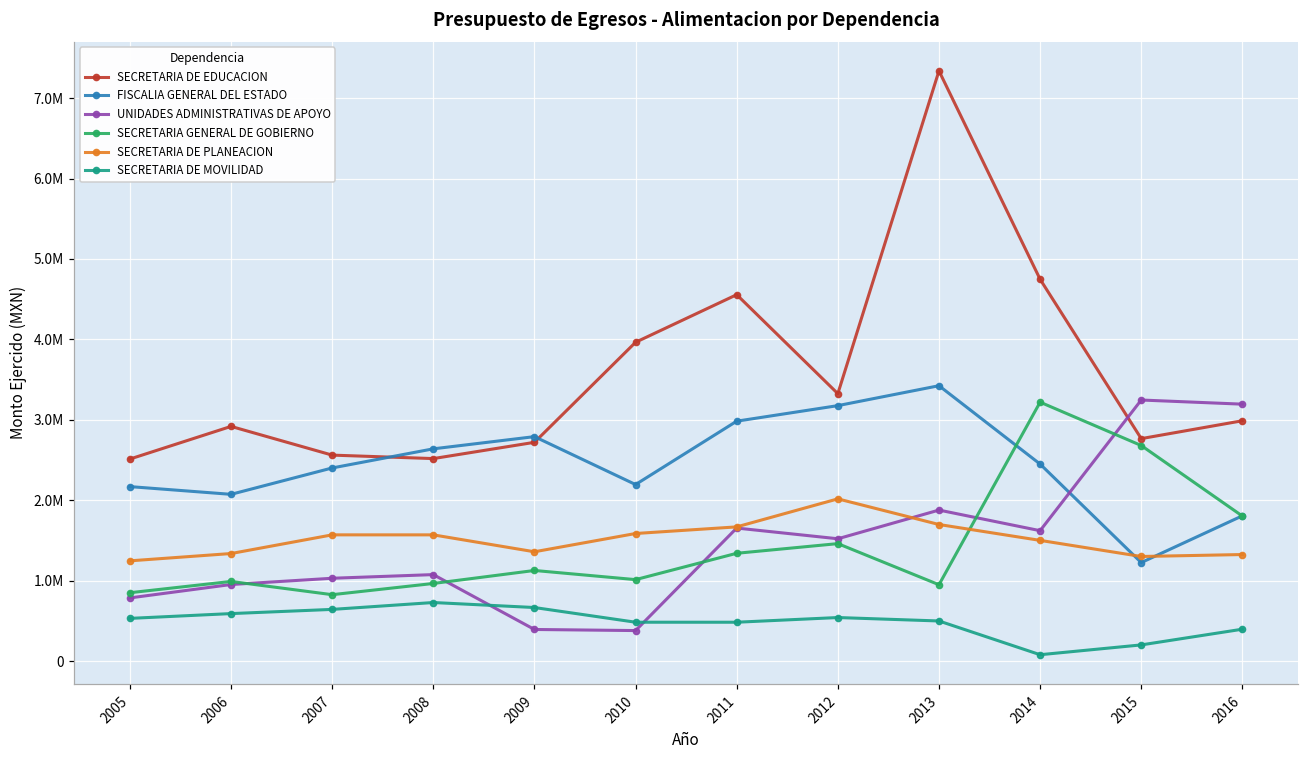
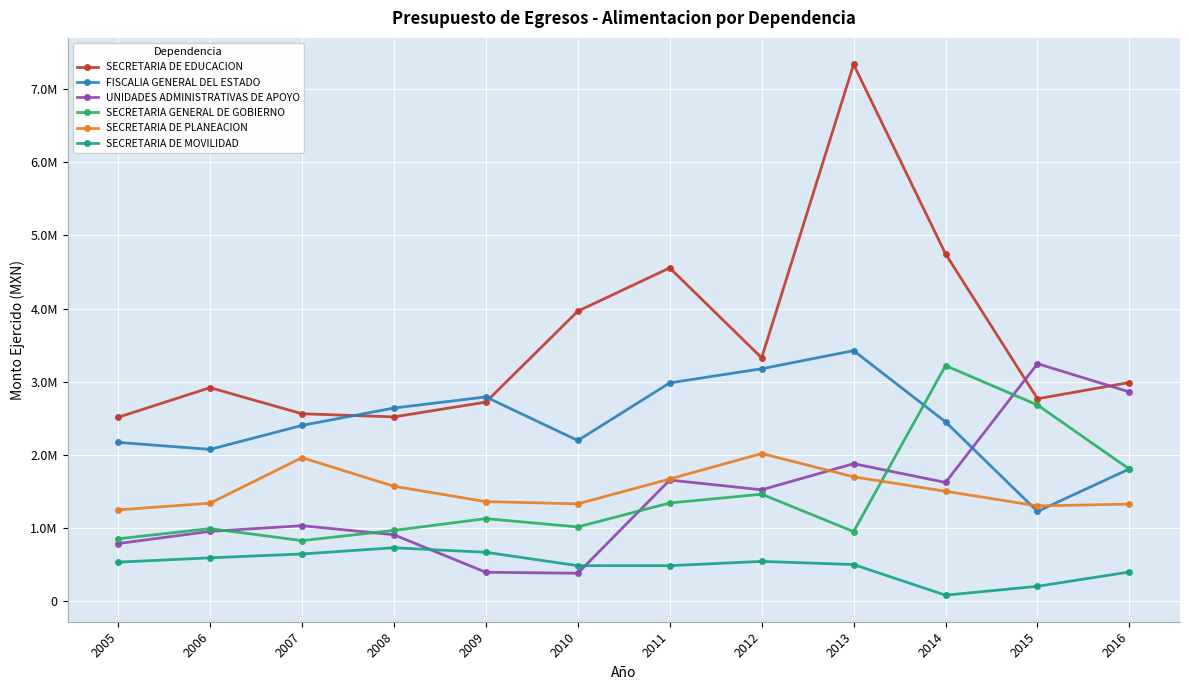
  {
    "SECRETARIA DE EDUCACION": {
      "2005": 2500000,
      "2006": 2900000,
      "2007": 2600000,
      "2008": 2500000,
      "2009": 2700000,
      "2010": 4000000,
      "2011": 4600000,
      "2012": 3300000,
      "2013": 7300000,
      "2014": 4700000,
      "2015": 2800000,
      "2016": 3000000
    },
    "FISCALIA GENERAL DEL ESTADO": {
      "2005": 2200000,
      "2006": 2100000,
      "2007": 2400000,
      "2008": 2600000,
      "2009": 2800000,
      "2010": 2200000,
      "2011": 3000000,
      "2012": 3200000,
      "2013": 3400000,
      "2014": 2400000,
      "2015": 1200000
    },
    "UNIDADES ADMINISTRATIVAS DE APOYO": {
      "2005": 800000,
      "2006": 1000000,
      "2007": 1000000,
-     "2008": 1100000,
+     "2008": 900000,
      "2009": 400000,
      "2010": 400000,
      "2012": 1500000,
      "2013": 1900000,
      "2014": 1600000,
      "2015": 3200000,
-     "2016": 3200000
+     "2016": 2900000
    },
    "SECRETARIA DE PLANEACION": {
      "2005": 1200000,
      "2006": 1300000,
-     "2007": 1600000,
+     "2007": 2000000,
      "2008": 1600000,
      "2009": 1400000,
-     "2010": 1600000,
+     "2010": 1300000,
      "2012": 2000000,
      "2013": 1700000,
      "2014": 1500000,
      "2015": 1300000,
      "2016": 1300000
    }
  }
